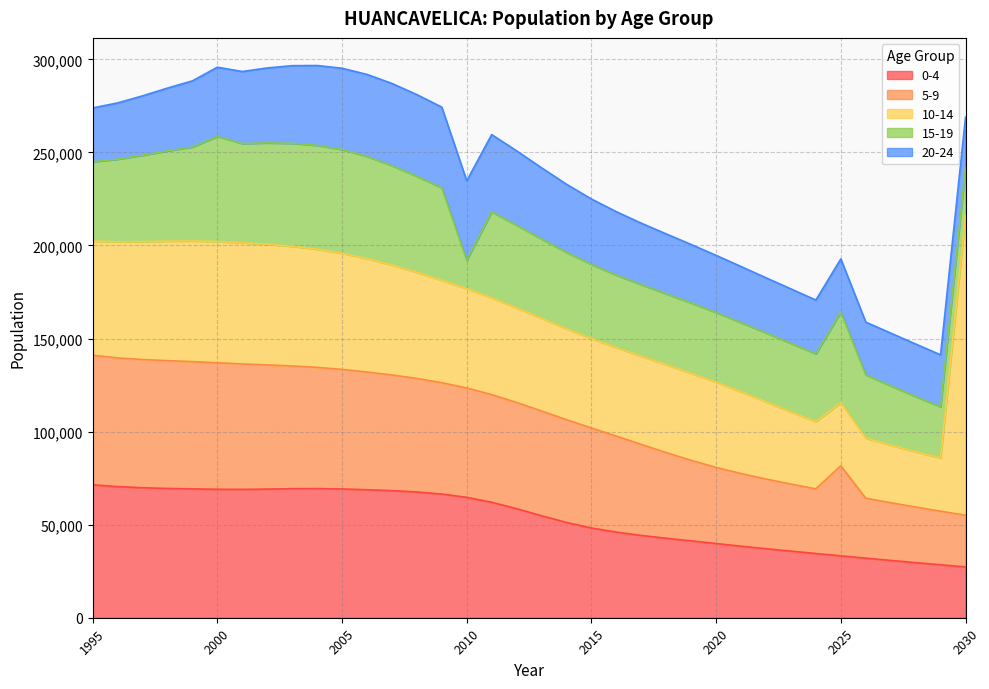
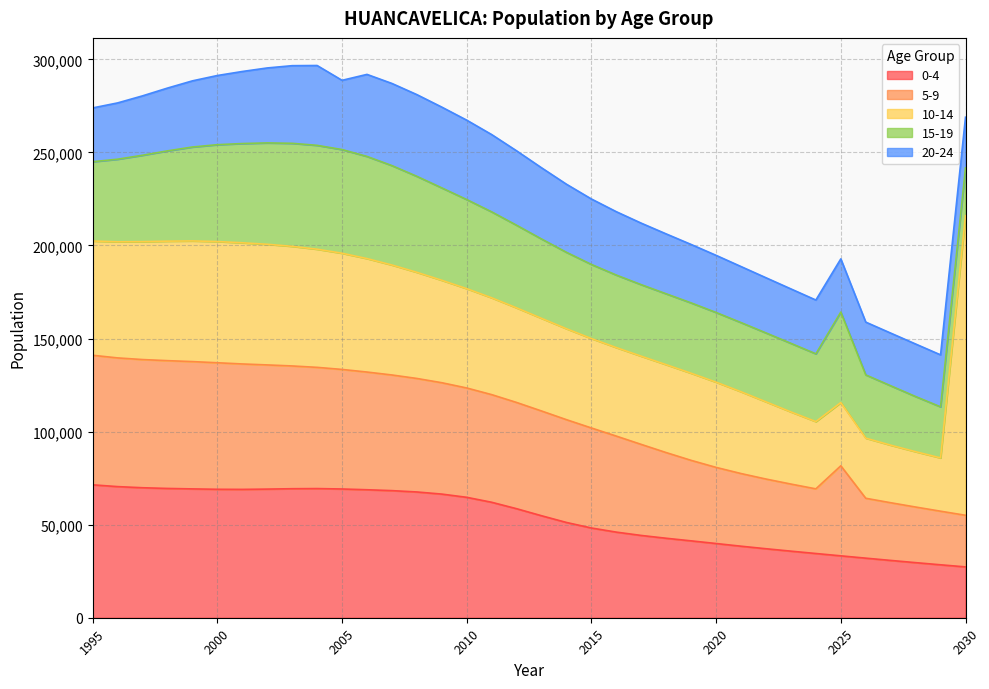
  {
    "0-4": {
      "1995": "71,000",
      "2000": "69,000",
      "2005": "69,000",
      "2010": "65,000",
      "2015": "48,000",
      "2020": "40,000",
      "2025": "33,000",
      "2030": "27,000"
    },
    "5-9": {
      "1995": "70,000",
      "2000": "68,000",
      "2005": "64,000",
      "2010": "59,000",
      "2015": "54,000",
      "2020": "41,000",
      "2025": "48,000",
      "2030": "28,000"
    },
    "10-14": {
      "1995": "61,000",
      "2000": "65,000",
      "2005": "62,000",
      "2010": "53,000",
      "2015": "48,000",
      "2020": "46,000",
      "2025": "34,000",
      "2030": "161,000"
    },
    "15-19": {
      "1995": "43,000",
-     "2000": "56,000",
+     "2000": "52,000",
      "2005": "56,000",
-     "2010": "15,000",
+     "2010": "48,000",
      "2015": "40,000",
      "2020": "37,000",
      "2025": "49,000",
      "2030": "26,000"
    },
    "20-24": {
      "1995": "29,000",
      "2000": "37,000",
-     "2005": "44,000",
+     "2005": "37,000",
      "2010": "43,000",
      "2015": "35,000",
      "2020": "31,000",
      "2025": "29,000",
      "2030": "27,000"
    }
  }
